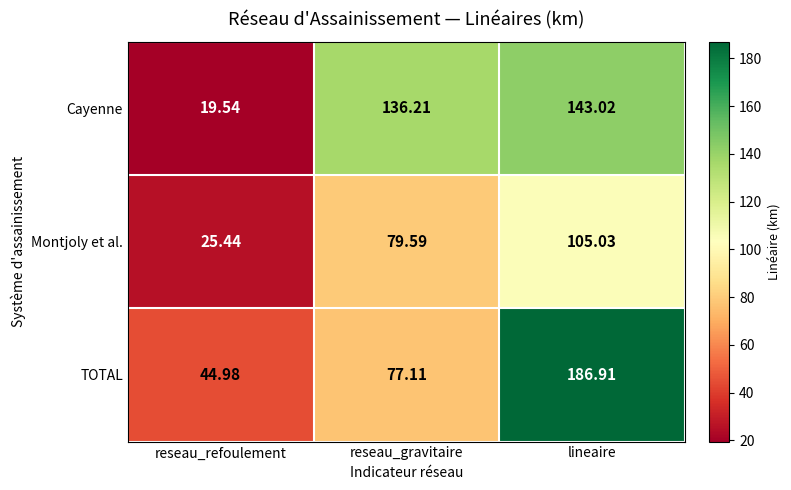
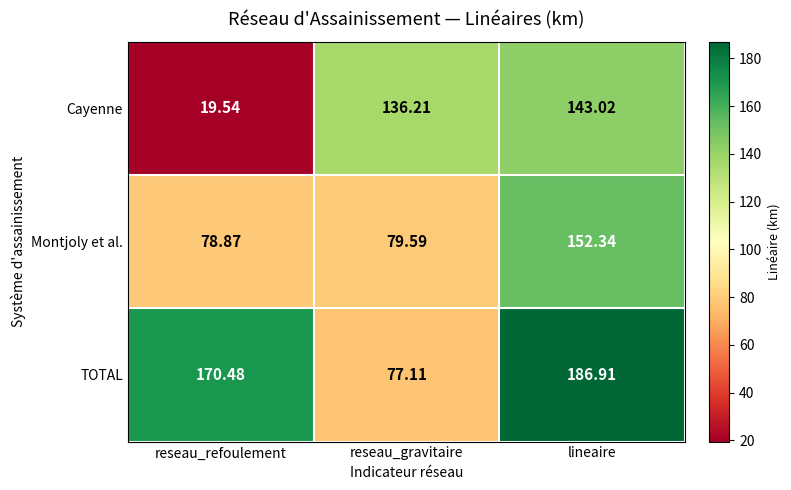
  {
    "Cayenne": {
      "reseau_refoulement": 19.54,
      "reseau_gravitaire": 136.21,
      "lineaire": 143.02
    },
    "Montjoly et al.": {
-     "reseau_refoulement": 25.44,
+     "reseau_refoulement": 78.87,
      "reseau_gravitaire": 79.59,
-     "lineaire": 105.03
+     "lineaire": 152.34
    },
    "TOTAL": {
-     "reseau_refoulement": 44.98,
+     "reseau_refoulement": 170.48,
      "reseau_gravitaire": 77.11,
      "lineaire": 186.91
    }
  }
